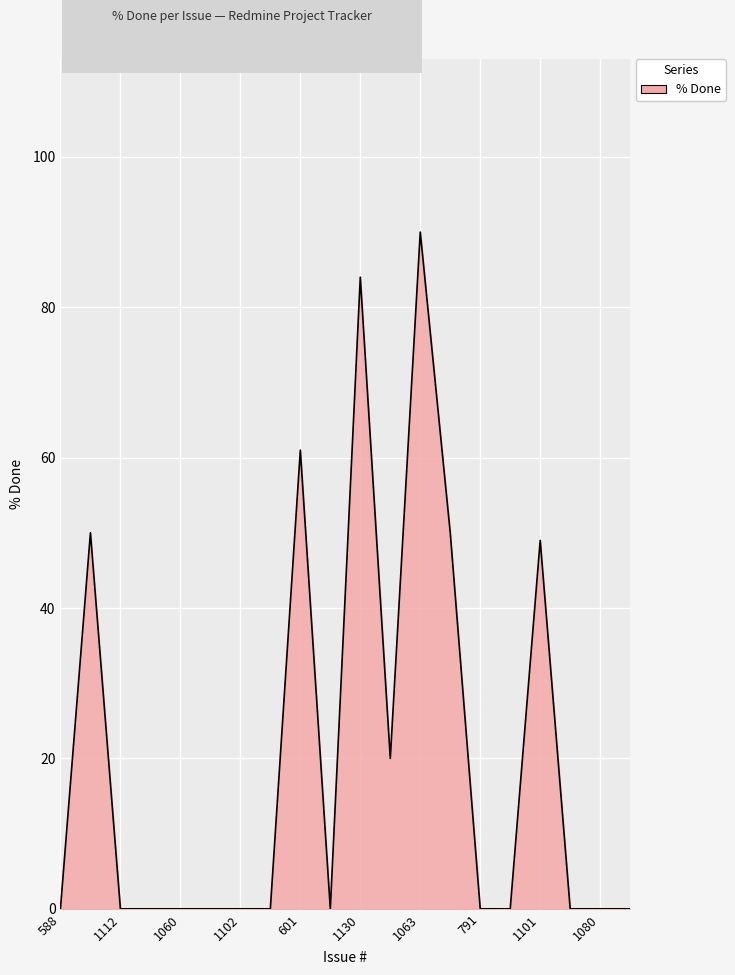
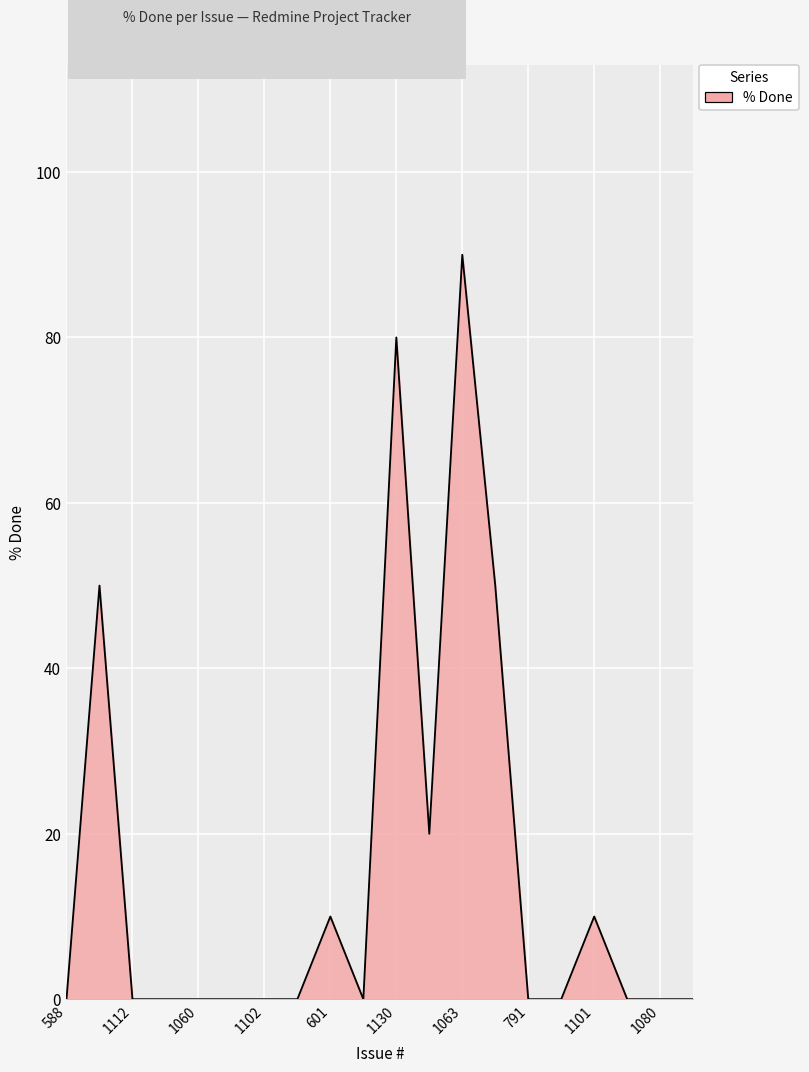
  {
    "588": 0,
    "1112": 0,
    "1060": 0,
    "1102": 0,
-   "601": 61,
-   "1130": 84,
+   "601": 10,
+   "1130": 80,
    "1063": 90,
    "791": 0,
-   "1101": 49,
+   "1101": 10,
    "1080": 0
  }
